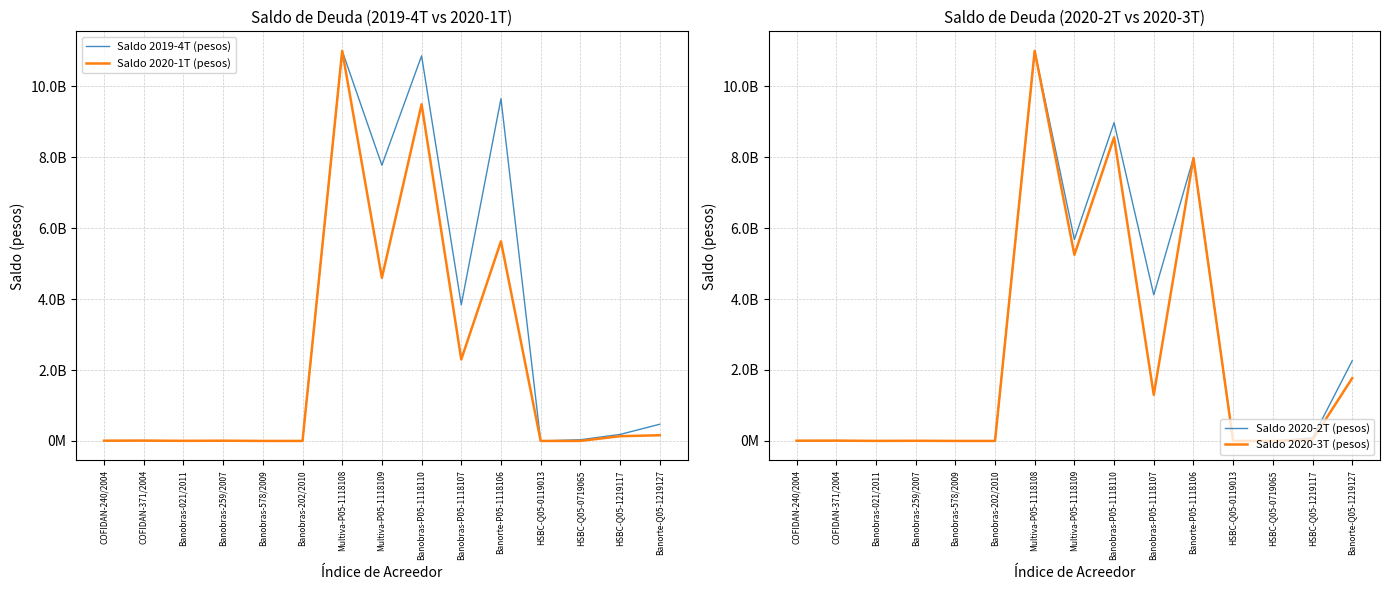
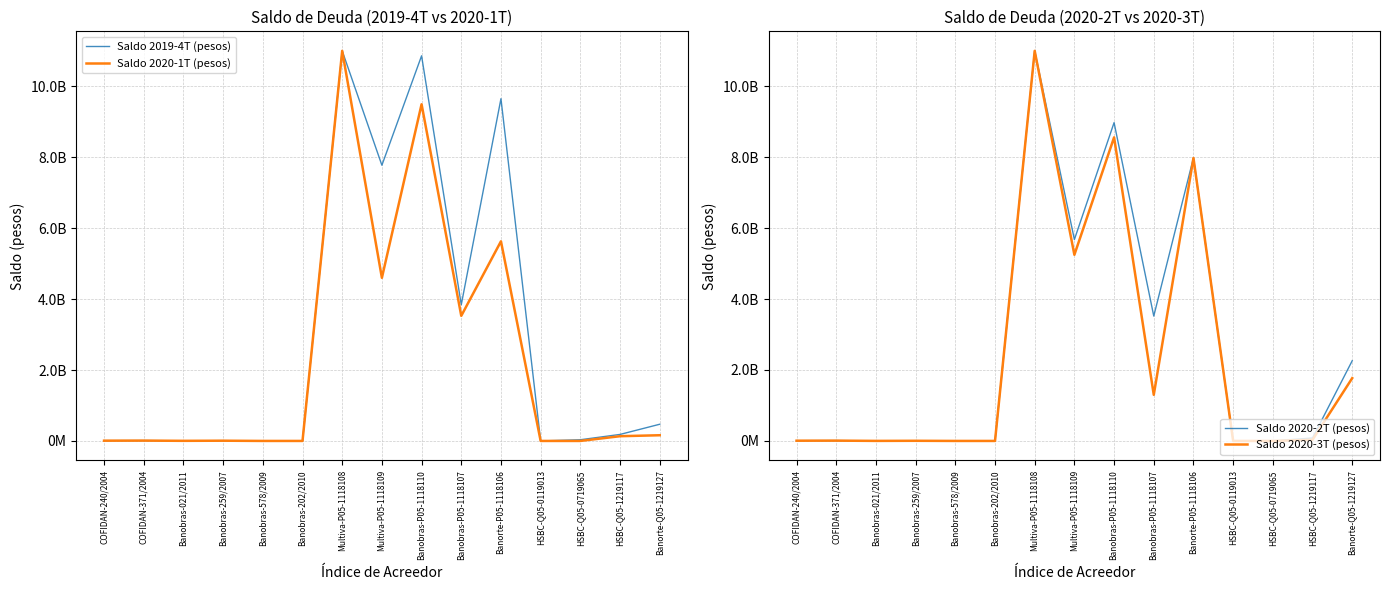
  {
    "Saldo de Deuda (2019-4T vs 2020-1T)": {
      "Saldo 2019-4T (pesos)": {
        "Multiva-P05-1118109": 7800000000,
        "Banobras-P05-1118110": 10900000000,
        "Banobras-P05-1118107": 3800000000,
        "Banorte-P05-1118106": 9600000000,
        "Banorte-Q05-1219127": 500000000
      },
      "Saldo 2020-1T (pesos)": {
        "Multiva-P05-1118109": 4600000000,
        "Banobras-P05-1118110": 9500000000,
-       "Banobras-P05-1118107": 2300000000,
+       "Banobras-P05-1118107": 3500000000,
        "Banorte-P05-1118106": 5600000000,
        "Banorte-Q05-1219127": 200000000
      }
    },
    "Saldo de Deuda (2020-2T vs 2020-3T)": {
      "Saldo 2020-2T (pesos)": {
        "Multiva-P05-1118109": 5700000000,
        "Banobras-P05-1118110": 9000000000,
-       "Banobras-P05-1118107": 4100000000,
+       "Banobras-P05-1118107": 3500000000,
        "Banorte-Q05-1219127": 2300000000
      },
      "Saldo 2020-3T (pesos)": {
        "Multiva-P05-1118109": 5200000000,
        "Banobras-P05-1118110": 8600000000,
        "Banobras-P05-1118107": 1300000000,
        "Banorte-Q05-1219127": 1800000000
      }
    }
  }
